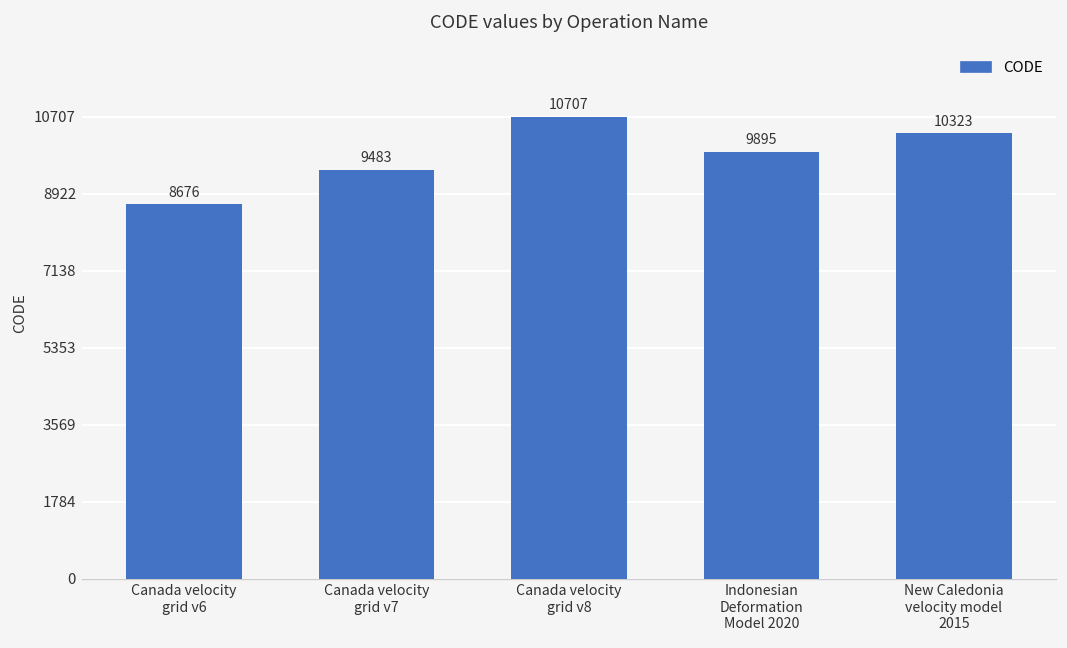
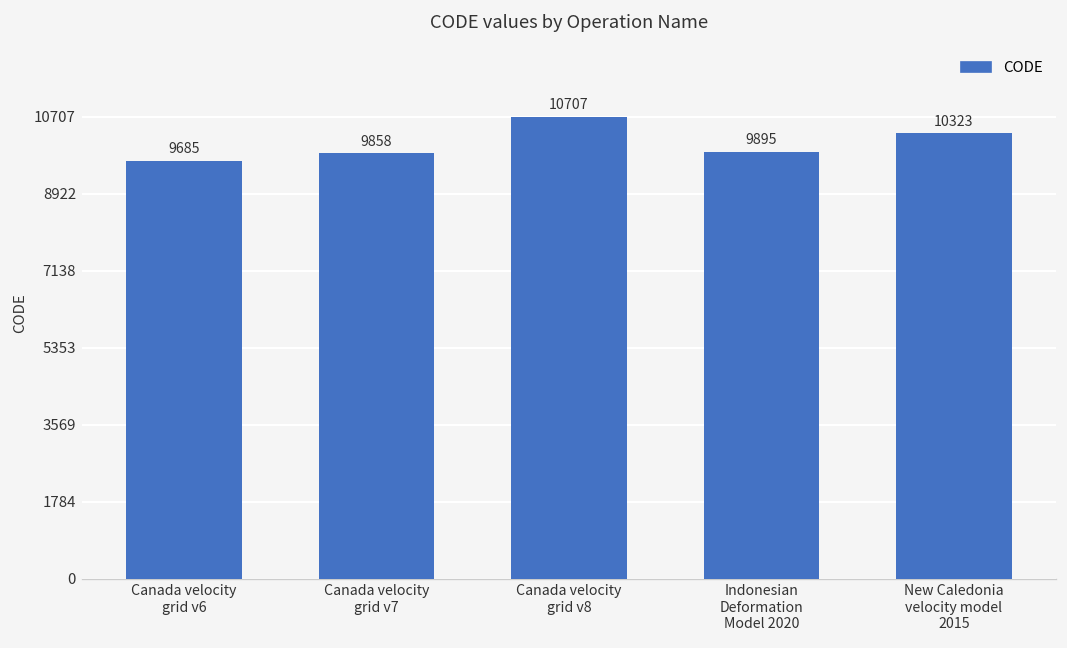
  {
-   "Canada velocity grid v6": 8676,
-   "Canada velocity grid v7": 9483,
+   "Canada velocity grid v6": 9685,
+   "Canada velocity grid v7": 9858,
    "Canada velocity grid v8": 10707,
    "Indonesian Deformation Model 2020": 9895,
    "New Caledonia velocity model 2015": 10323
  }
